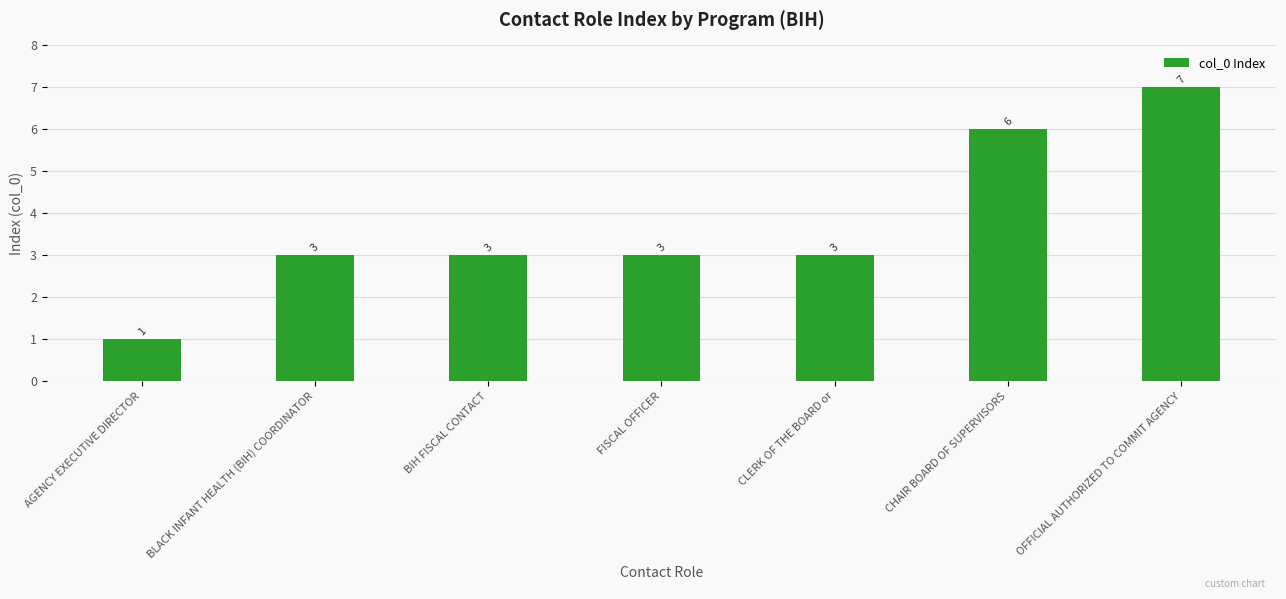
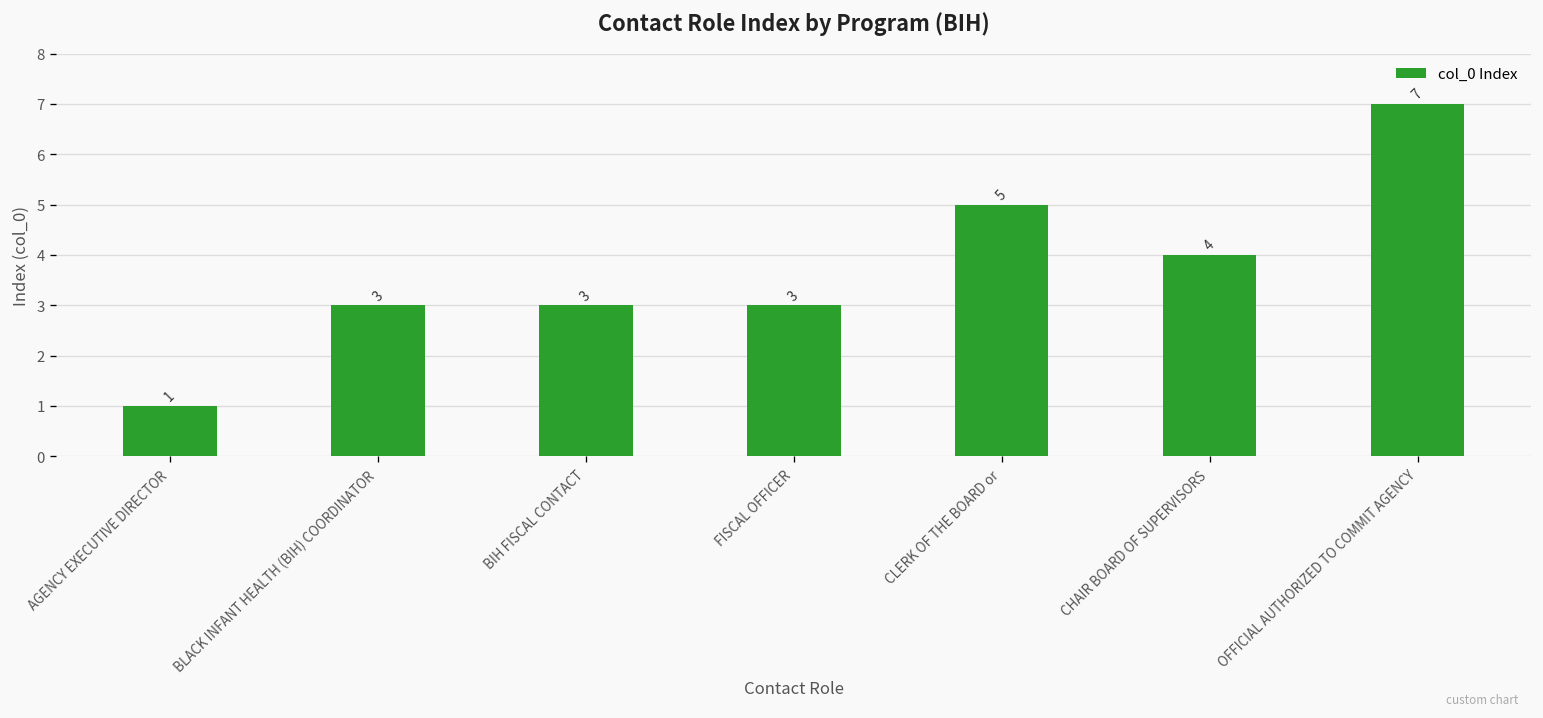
  {
    "AGENCY EXECUTIVE DIRECTOR": 1,
    "BLACK INFANT HEALTH (BIH) COORDINATOR": 3,
    "BIH FISCAL CONTACT": 3,
    "FISCAL OFFICER": 3,
-   "CLERK OF THE BOARD or": 3,
-   "CHAIR BOARD OF SUPERVISORS": 6,
+   "CLERK OF THE BOARD or": 5,
+   "CHAIR BOARD OF SUPERVISORS": 4,
    "OFFICIAL AUTHORIZED TO COMMIT AGENCY": 7
  }
